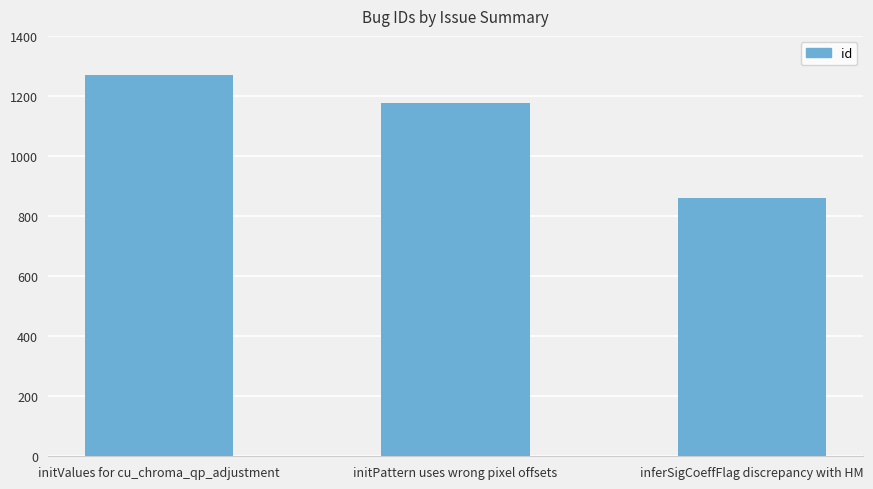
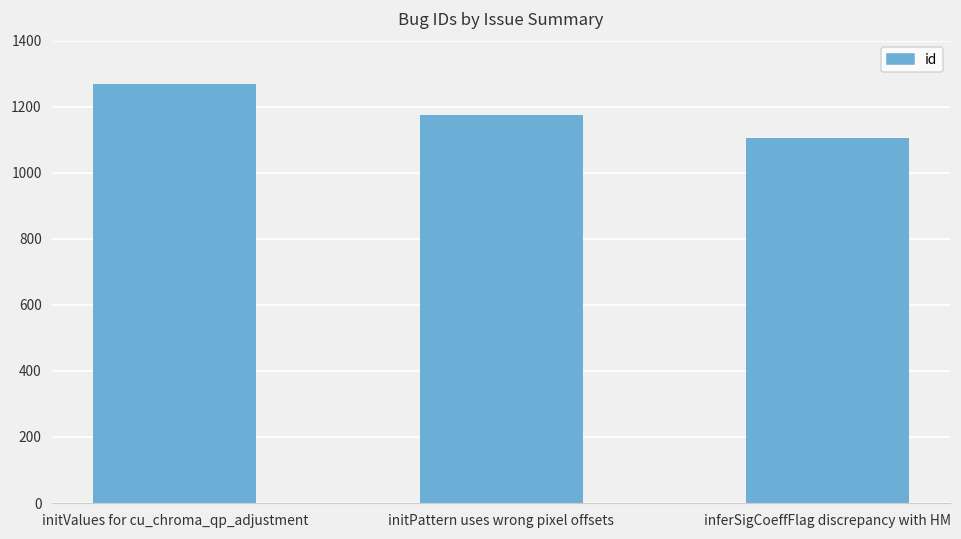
  {
    "initValues for cu_chroma_qp_adjustment": 1270,
    "initPattern uses wrong pixel offsets": 1180,
-   "inferSigCoeffFlag discrepancy with HM": 860
+   "inferSigCoeffFlag discrepancy with HM": 1110
  }
